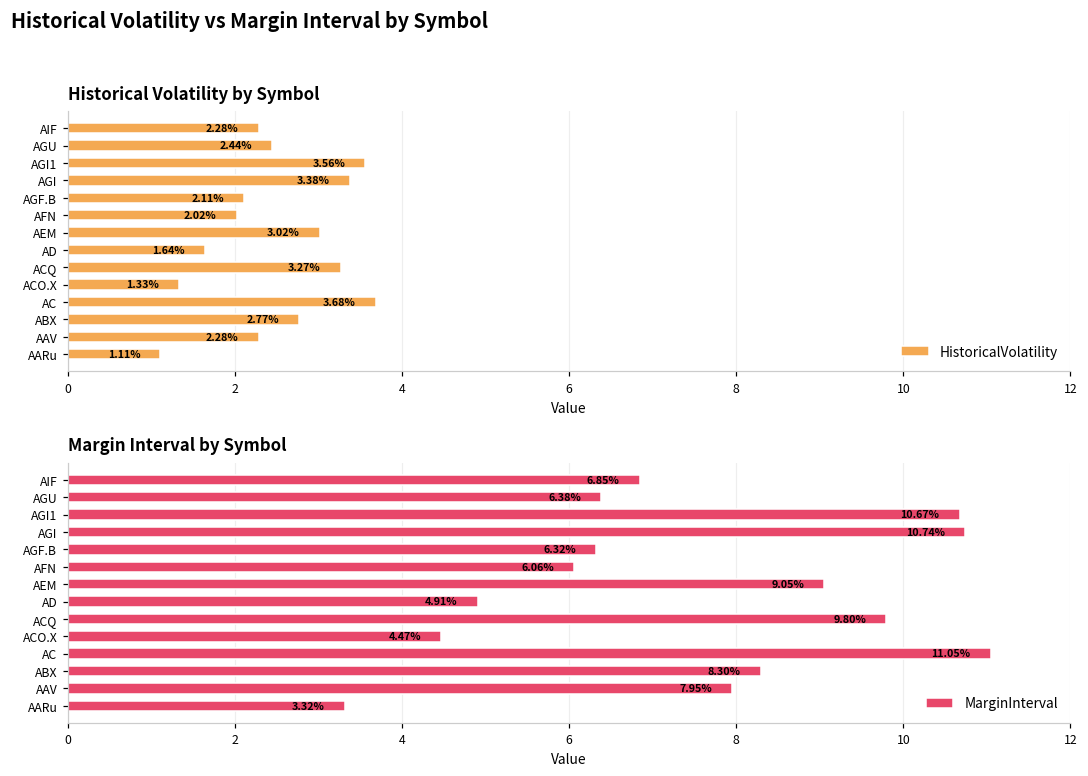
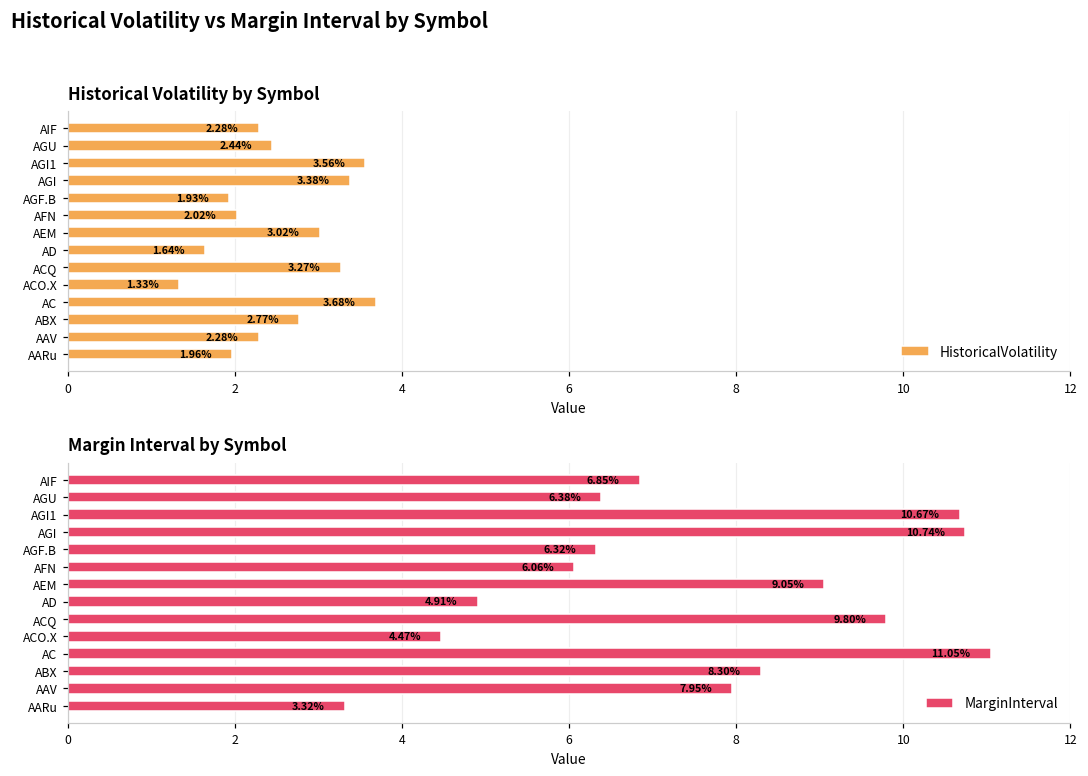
  {
    "Historical Volatility by Symbol": {
      "AIF": "2.28%",
      "AGU": "2.44%",
      "AGI1": "3.56%",
      "AGI": "3.38%",
-     "AGF.B": "2.11%",
+     "AGF.B": "1.93%",
      "AFN": "2.02%",
      "AEM": "3.02%",
      "AD": "1.64%",
      "ACQ": "3.27%",
      "ACO.X": "1.33%",
      "AC": "3.68%",
      "ABX": "2.77%",
      "AAV": "2.28%",
-     "AARu": "1.11%"
+     "AARu": "1.96%"
    },
    "Margin Interval by Symbol": {
      "AIF": "6.85%",
      "AGU": "6.38%",
      "AGI1": "10.67%",
      "AGI": "10.74%",
      "AGF.B": "6.32%",
      "AFN": "6.06%",
      "AEM": "9.05%",
      "AD": "4.91%",
      "ACQ": "9.80%",
      "ACO.X": "4.47%",
      "AC": "11.05%",
      "ABX": "8.30%",
      "AAV": "7.95%",
      "AARu": "3.32%"
    }
  }
